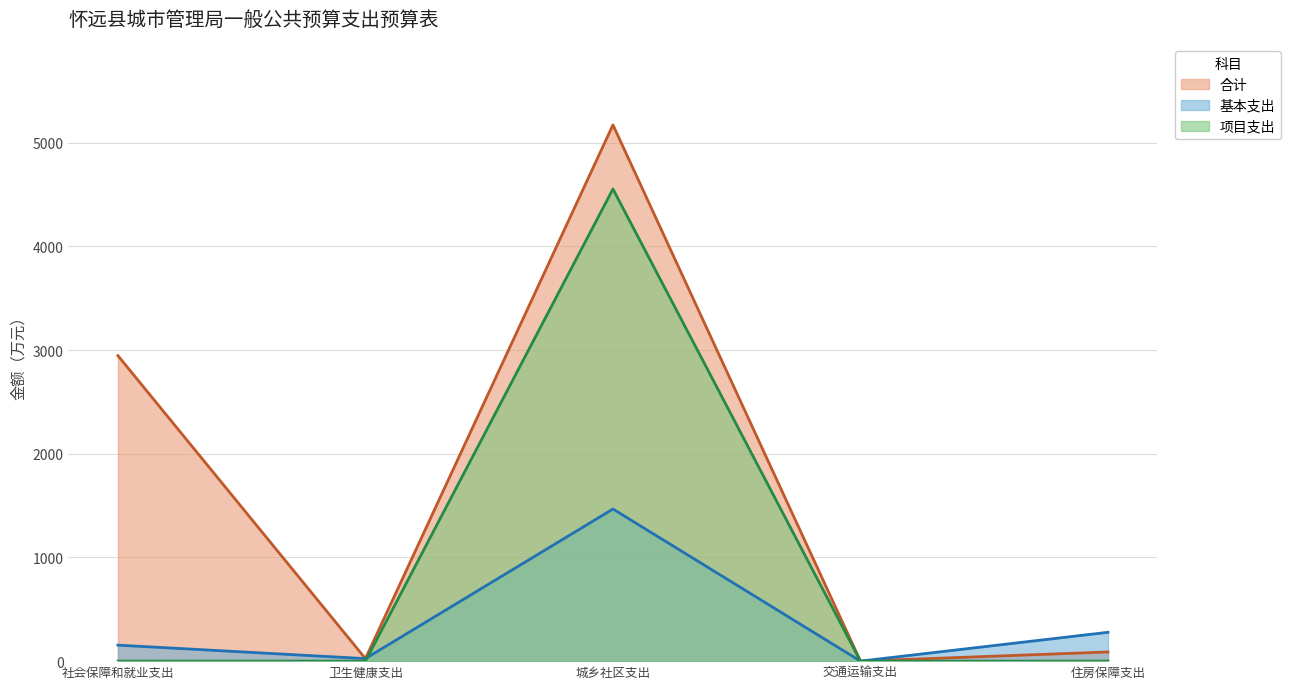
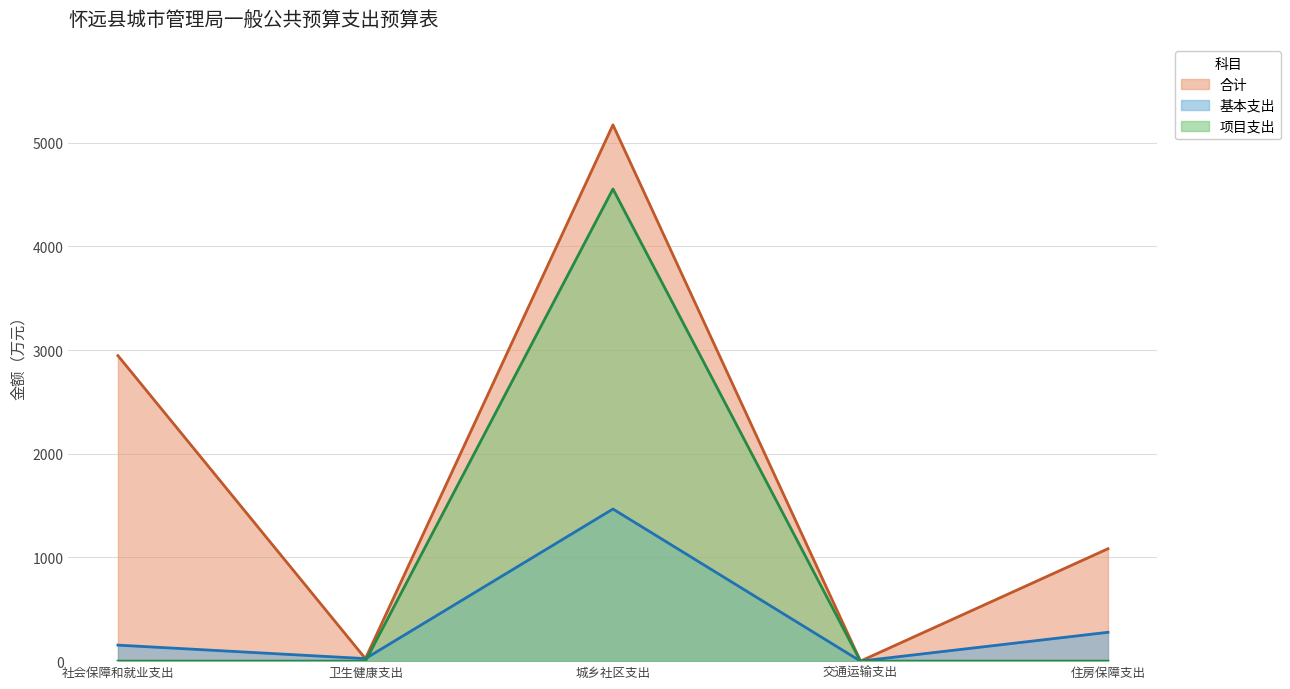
  {
    "合计": {
      "社会保障和就业支出": 2950,
      "城乡社区支出": 5170,
-     "住房保障支出": 90
+     "住房保障支出": 1080
    },
    "基本支出": {
      "社会保障和就业支出": 150,
      "城乡社区支出": 1470,
      "住房保障支出": 280
    },
    "项目支出": {
      "社会保障和就业支出": 0,
      "城乡社区支出": 4550,
      "住房保障支出": 0
    }
  }
